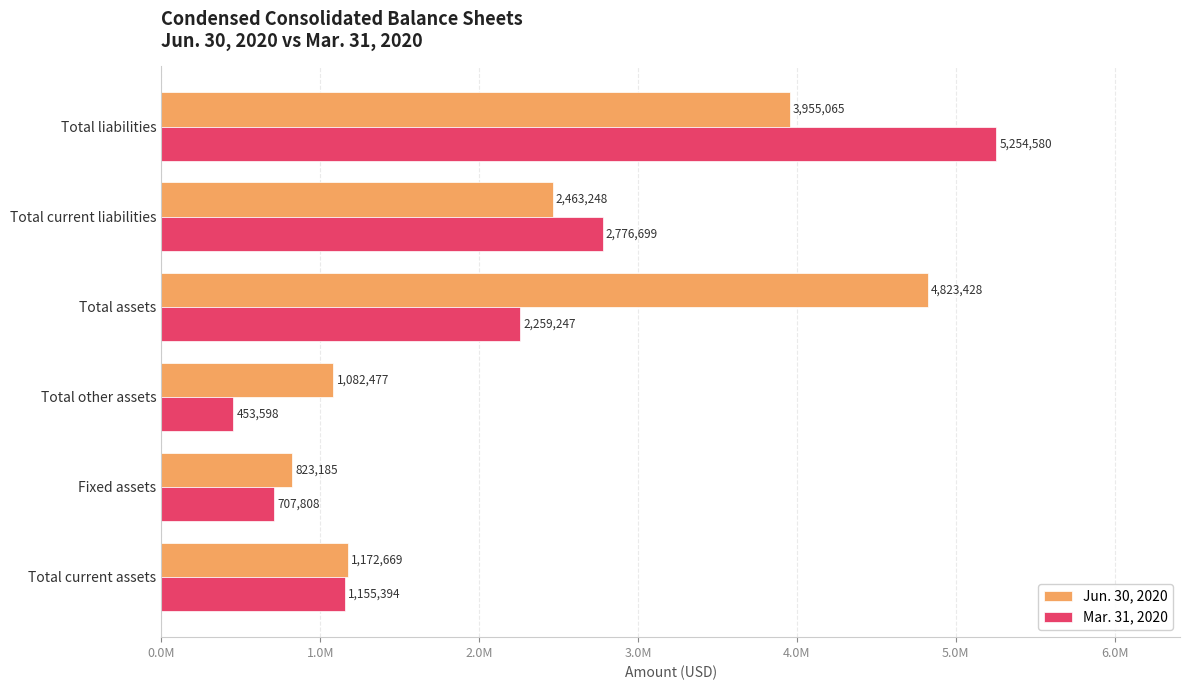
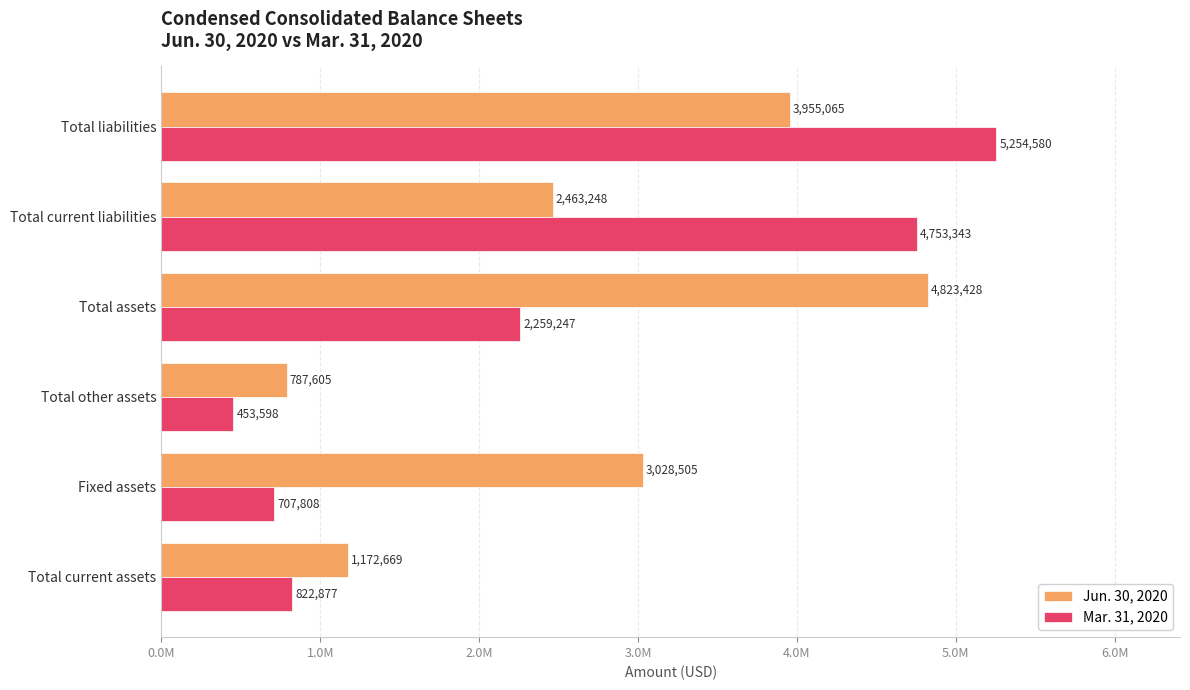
  {
    "Jun. 30, 2020": {
      "Total liabilities": "3,955,065",
      "Total current liabilities": "2,463,248",
      "Total assets": "4,823,428",
-     "Total other assets": "1,082,477",
-     "Fixed assets": "823,185",
+     "Total other assets": "787,605",
+     "Fixed assets": "3,028,505",
      "Total current assets": "1,172,669"
    },
    "Mar. 31, 2020": {
      "Total liabilities": "5,254,580",
-     "Total current liabilities": "2,776,699",
+     "Total current liabilities": "4,753,343",
      "Total assets": "2,259,247",
      "Total other assets": "453,598",
      "Fixed assets": "707,808",
-     "Total current assets": "1,155,394"
+     "Total current assets": "822,877"
    }
  }
